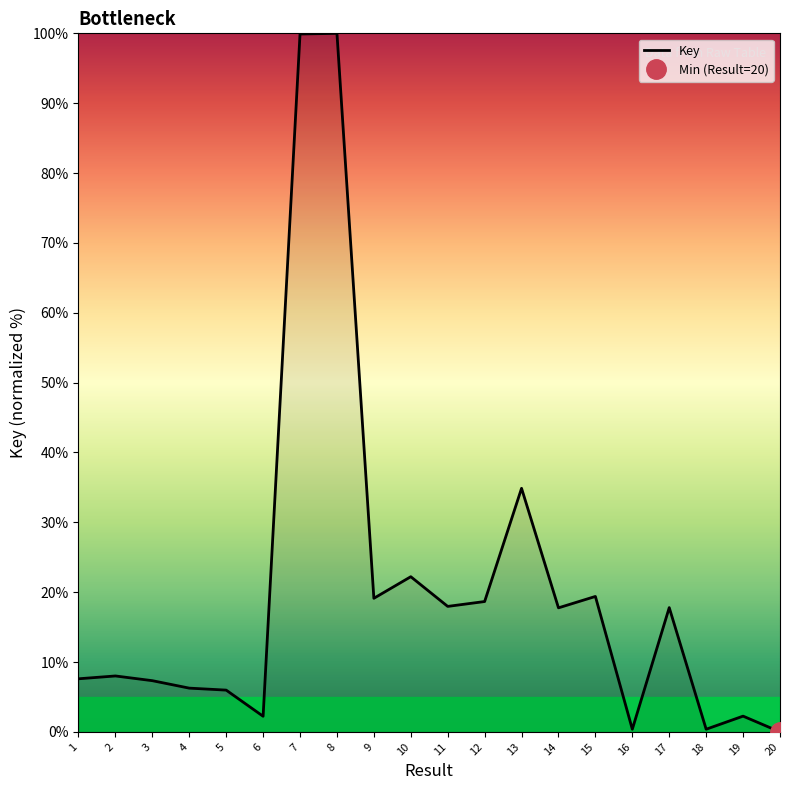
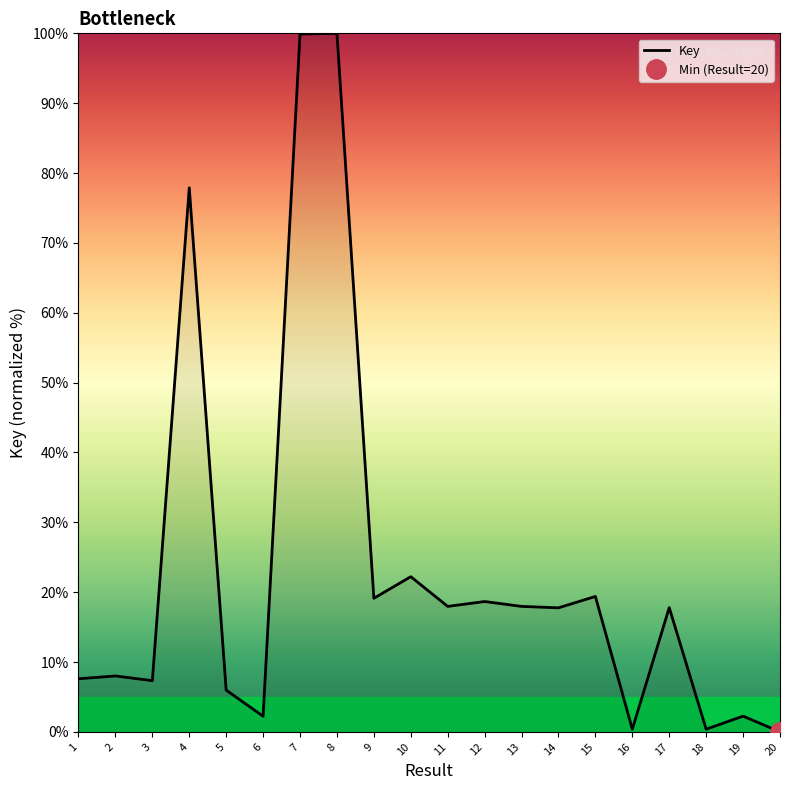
  {
    "Key": {
      "1": "8%",
      "2": "8%",
      "3": "7%",
-     "4": "6%",
+     "4": "78%",
      "5": "6%",
      "7": "100%",
      "8": "100%",
      "9": "19%",
      "10": "22%",
      "11": "18%",
      "12": "19%",
-     "13": "35%",
+     "13": "18%",
      "14": "18%",
      "15": "19%",
      "17": "18%"
    }
  }
